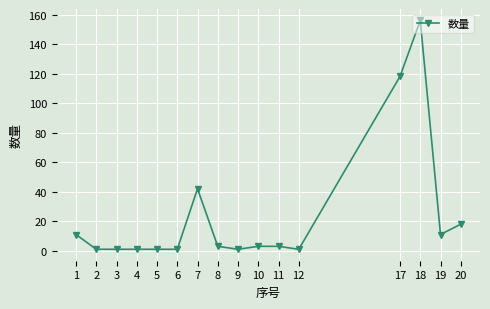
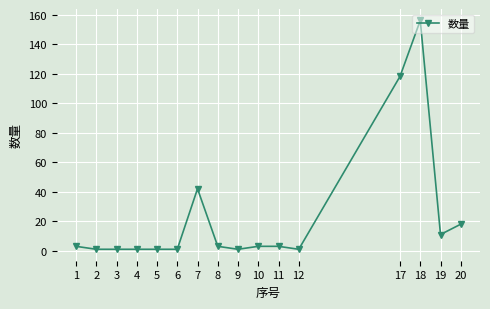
  {
-   "1": 11,
+   "1": 3,
    "2": 1,
    "3": 1,
    "4": 1,
    "5": 1,
    "6": 1,
    "7": 42,
    "8": 3,
    "9": 1,
    "10": 3,
    "11": 3,
    "12": 1,
    "17": 118,
    "19": 11,
    "20": 18
  }
